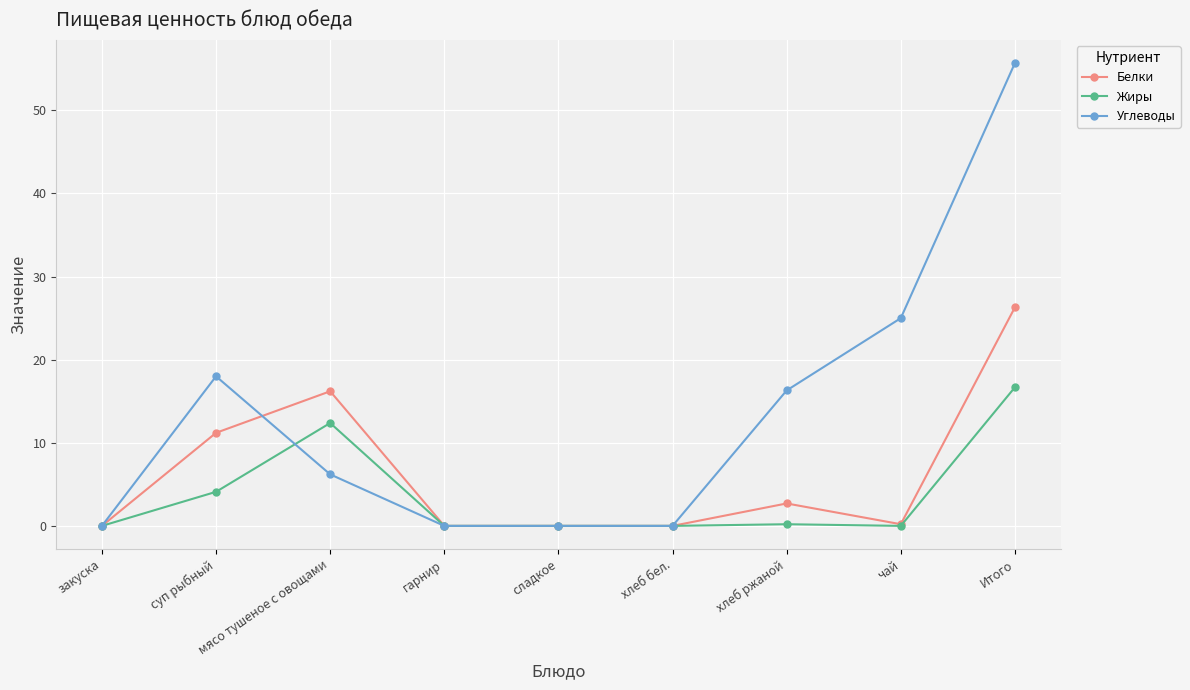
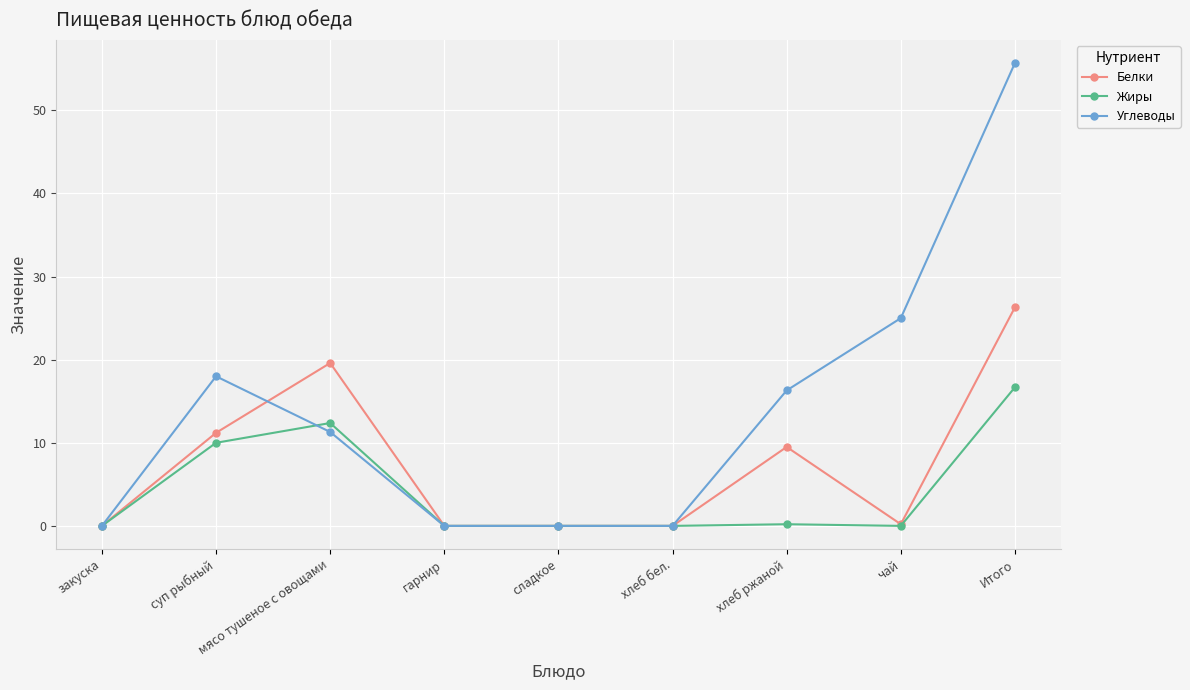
  {
    "Белки": {
      "суп рыбный": 11,
-     "мясо тушеное с овощами": 16,
-     "хлеб ржаной": 3,
+     "мясо тушеное с овощами": 20,
+     "хлеб ржаной": 10,
      "Итого": 26
    },
    "Жиры": {
-     "суп рыбный": 4,
+     "суп рыбный": 10,
      "мясо тушеное с овощами": 12,
      "хлеб ржаной": 0,
      "Итого": 17
    },
    "Углеводы": {
      "суп рыбный": 18,
-     "мясо тушеное с овощами": 6,
+     "мясо тушеное с овощами": 11,
      "хлеб ржаной": 16,
      "чай": 25,
      "Итого": 56
    }
  }
